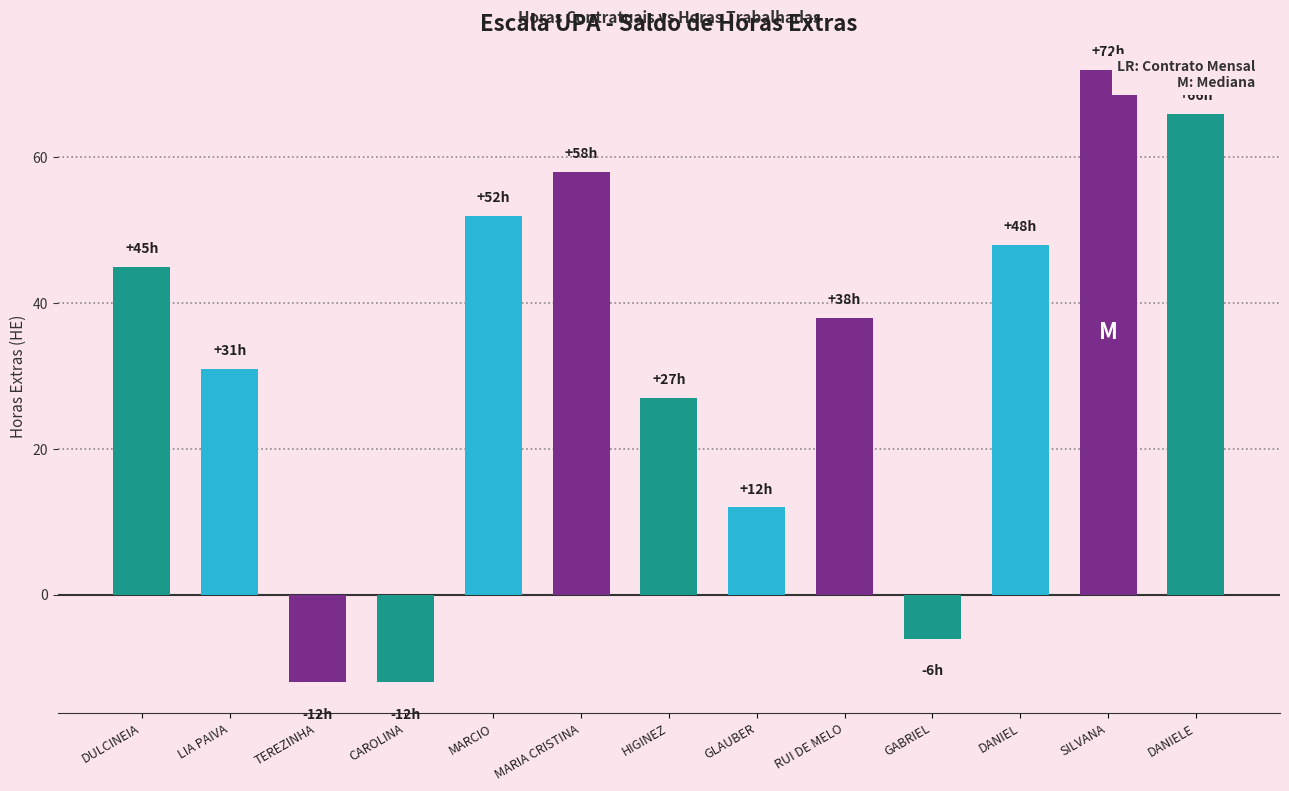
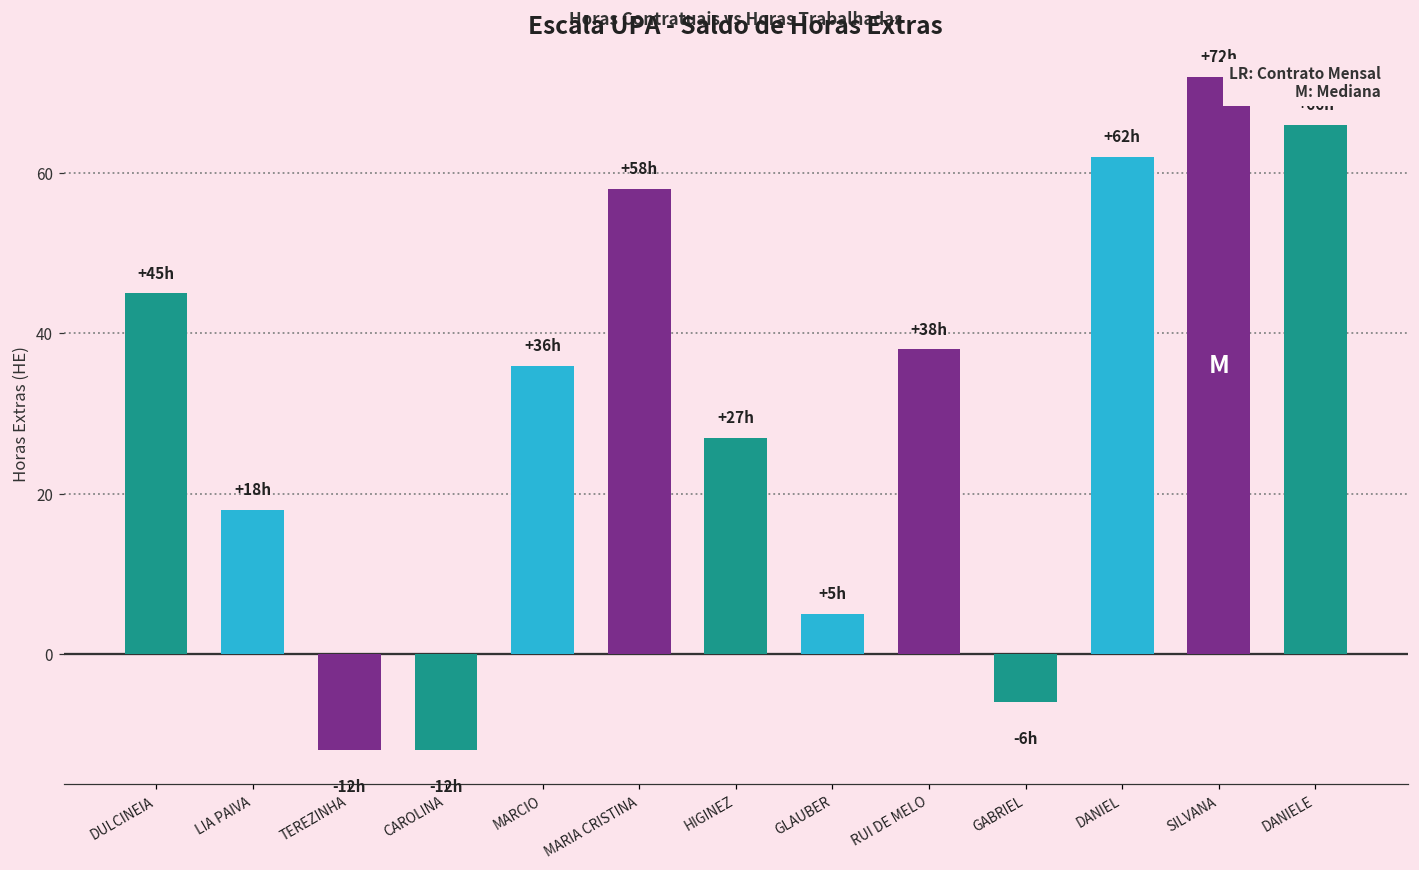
  {
    "DULCINEIA": "+45h",
-   "LIA PAIVA": "+31h",
-   "MARCIO": "+52h",
+   "LIA PAIVA": "+18h",
+   "MARCIO": "+36h",
    "MARIA CRISTINA": "+58h",
    "HIGINEZ": "+27h",
-   "GLAUBER": "+12h",
+   "GLAUBER": "+5h",
    "RUI DE MELO": "+38h",
-   "DANIEL": "+48h"
+   "DANIEL": "+62h"
  }
